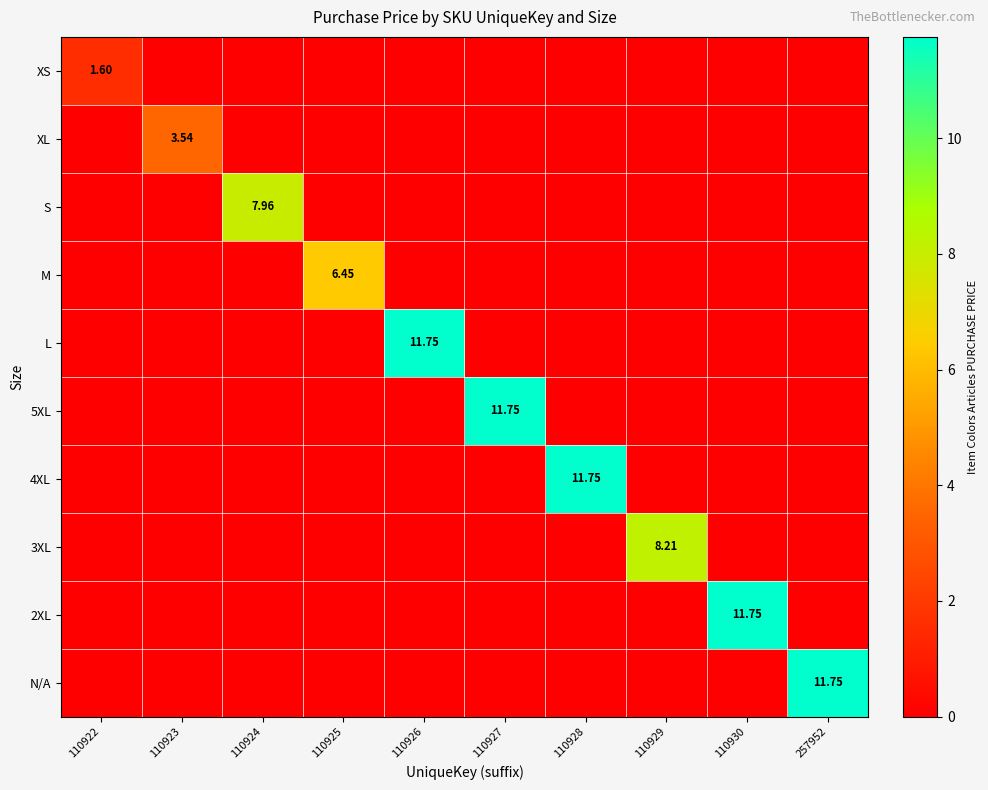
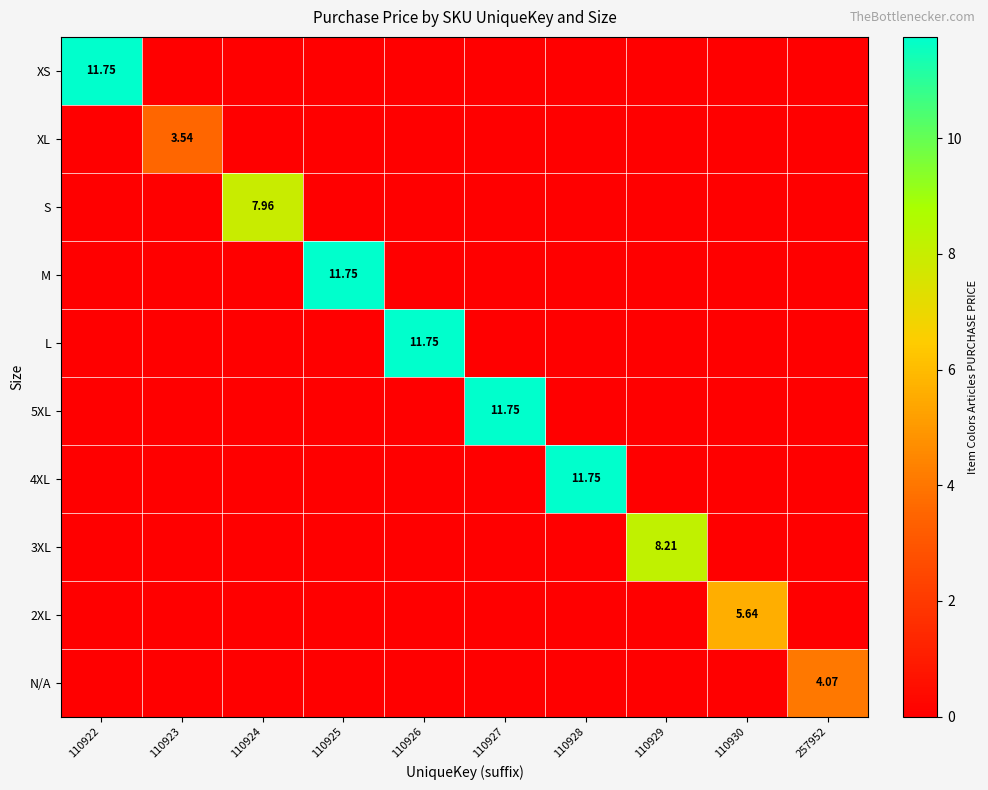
  {
    "XS": {
-     "110922": 1.60
+     "110922": 11.75
    },
    "XL": {
      "110923": 3.54
    },
    "S": {
      "110924": 7.96
    },
    "M": {
-     "110925": 6.45
+     "110925": 11.75
    },
    "L": {
      "110926": 11.75
    },
    "5XL": {
      "110927": 11.75
    },
    "4XL": {
      "110928": 11.75
    },
    "3XL": {
      "110929": 8.21
    },
    "2XL": {
-     "110930": 11.75
+     "110930": 5.64
    },
    "N/A": {
-     "257952": 11.75
+     "257952": 4.07
    }
  }
